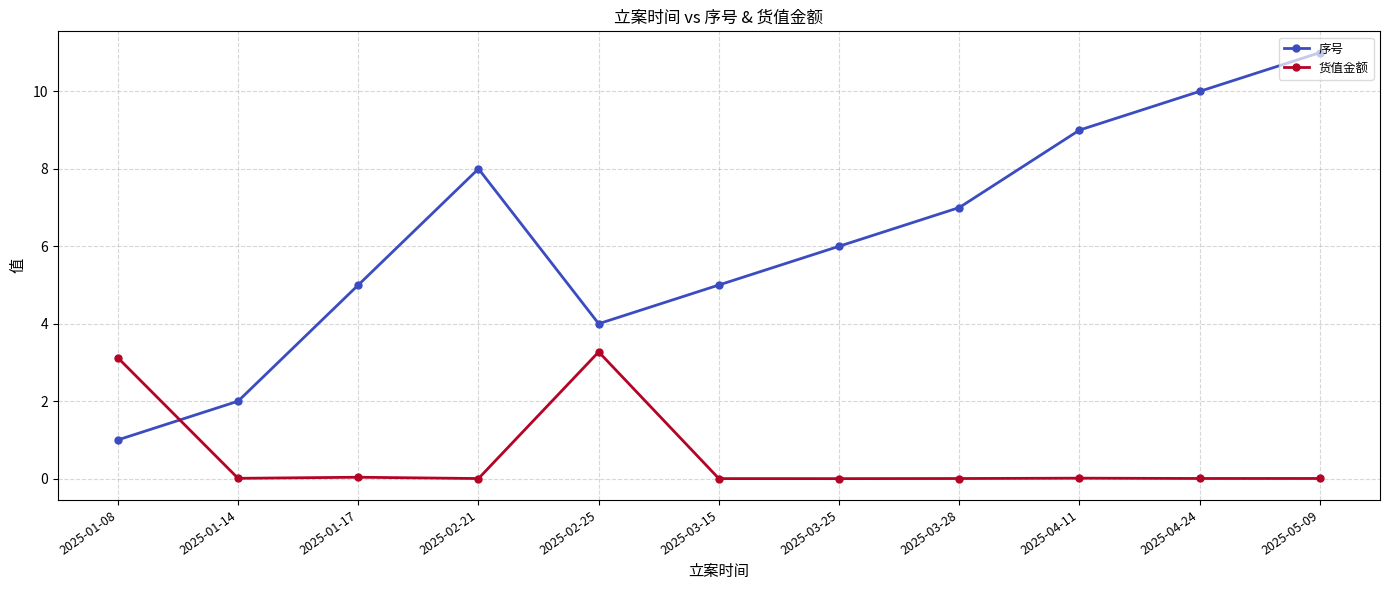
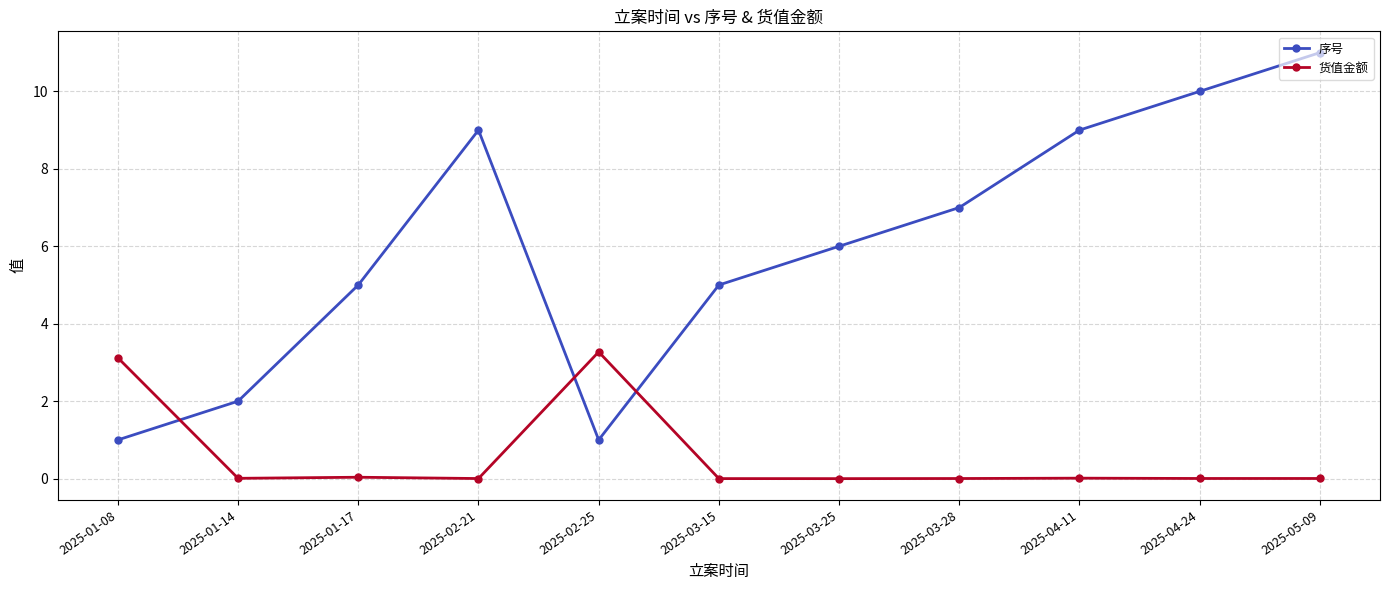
  {
    "序号": {
      "2025-01-08": 1,
      "2025-01-14": 2,
      "2025-01-17": 5,
-     "2025-02-21": 8,
-     "2025-02-25": 4,
+     "2025-02-21": 9,
+     "2025-02-25": 1,
      "2025-03-15": 5,
      "2025-03-25": 6,
      "2025-03-28": 7,
      "2025-04-11": 9,
      "2025-04-24": 10
    },
    "货值金额": {
      "2025-01-08": 3.1,
      "2025-01-14": 0,
      "2025-01-17": 0,
      "2025-02-21": 0,
      "2025-02-25": 3.3,
      "2025-03-15": 0,
      "2025-03-25": 0,
      "2025-03-28": 0,
      "2025-04-11": 0,
      "2025-04-24": 0,
      "2025-05-09": 0
    }
  }
